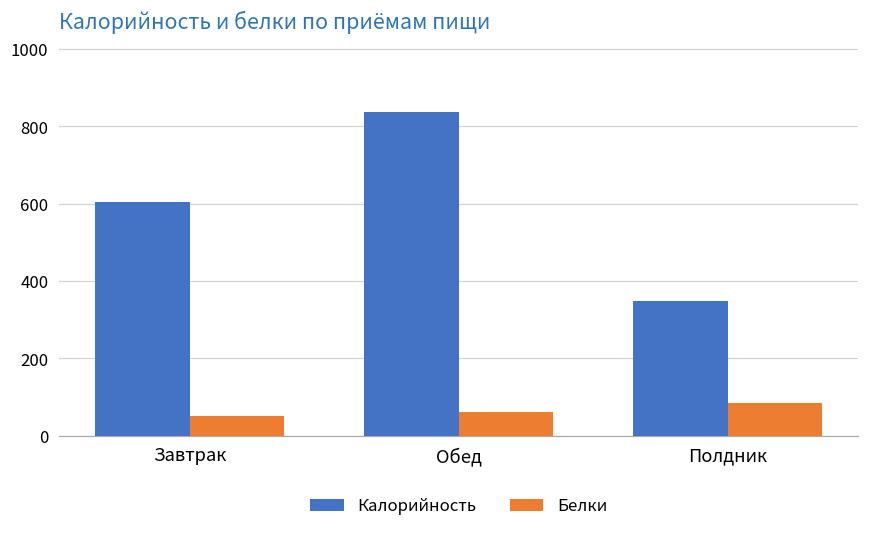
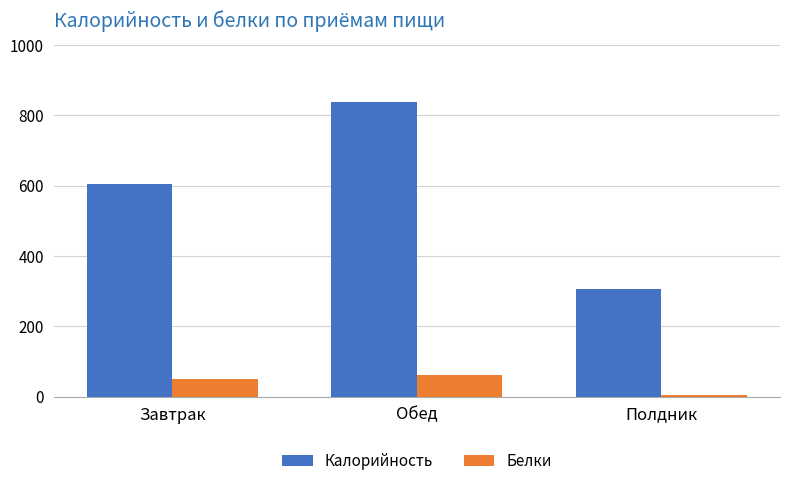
  {
    "Калорийность": {
      "Завтрак": 600,
      "Обед": 840,
-     "Полдник": 350
+     "Полдник": 310
    },
    "Белки": {
      "Завтрак": 50,
      "Обед": 60,
-     "Полдник": 80
+     "Полдник": 0
    }
  }
